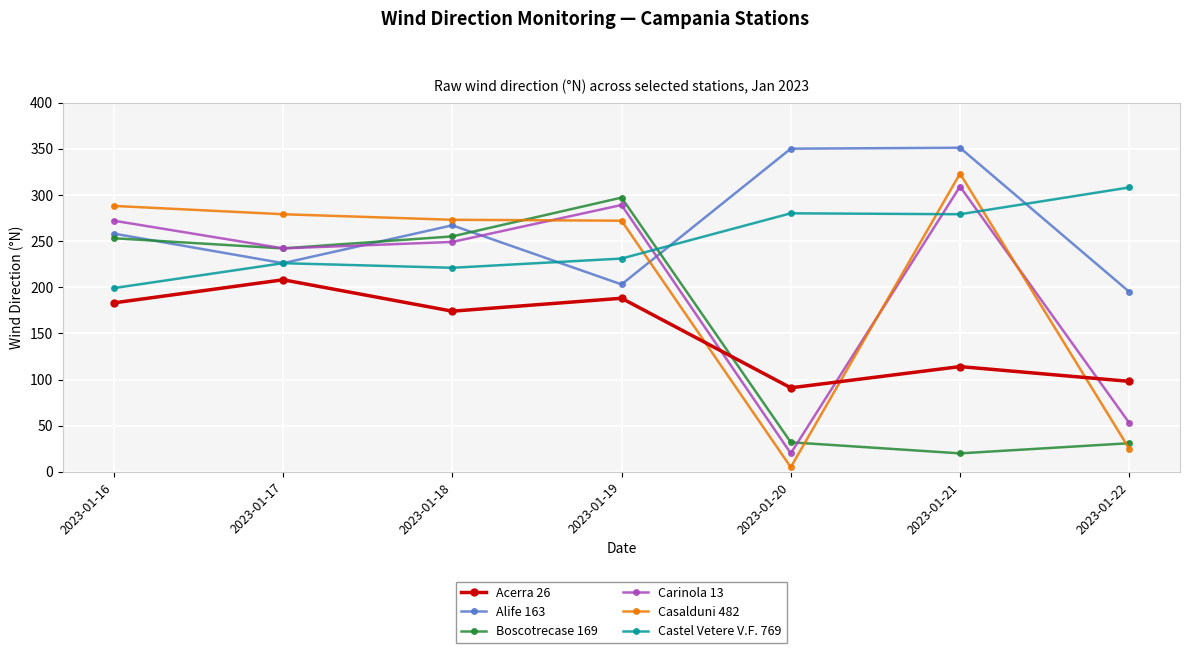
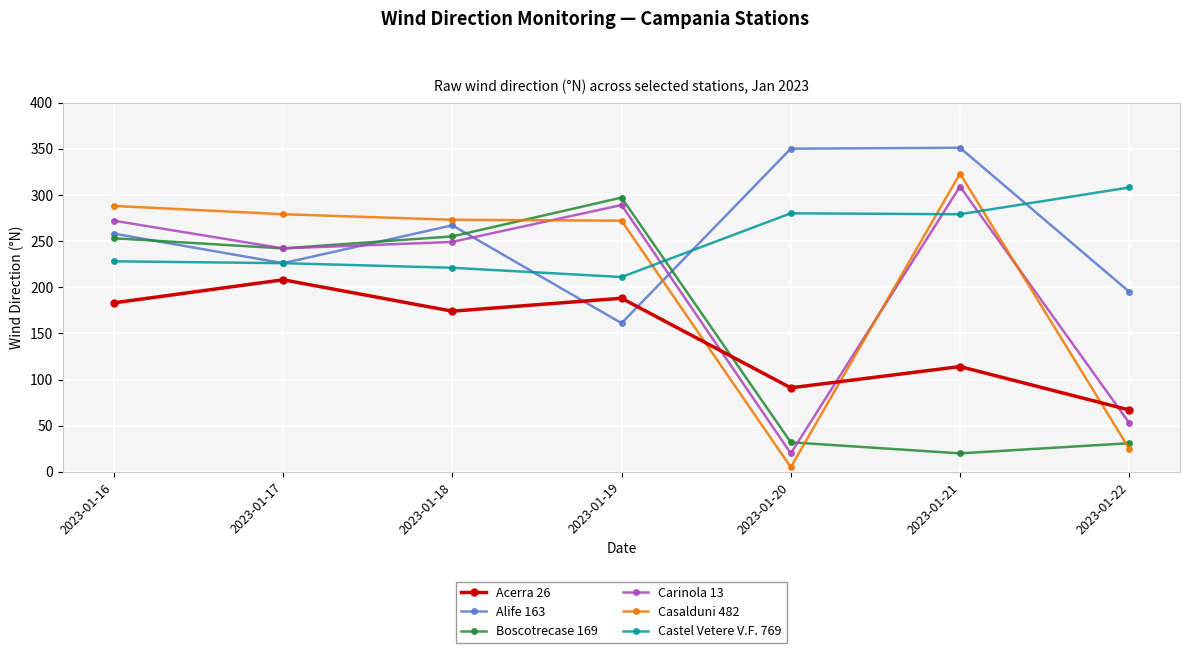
  {
    "Acerra 26": {
      "2023-01-16": 180,
      "2023-01-17": 210,
      "2023-01-18": 170,
      "2023-01-19": 190,
      "2023-01-20": 90,
      "2023-01-21": 110,
-     "2023-01-22": 100
+     "2023-01-22": 70
    },
    "Alife 163": {
      "2023-01-16": 260,
      "2023-01-18": 270,
-     "2023-01-19": 200,
+     "2023-01-19": 160,
      "2023-01-20": 350,
      "2023-01-21": 350,
      "2023-01-22": 200
    },
    "Boscotrecase 169": {
      "2023-01-16": 250,
      "2023-01-18": 260,
      "2023-01-19": 300,
      "2023-01-20": 30,
      "2023-01-21": 20,
      "2023-01-22": 30
    },
    "Carinola 13": {
      "2023-01-16": 270,
      "2023-01-18": 250,
      "2023-01-19": 290,
      "2023-01-20": 20,
      "2023-01-21": 310,
      "2023-01-22": 50
    },
    "Casalduni 482": {
      "2023-01-16": 290,
      "2023-01-17": 280,
      "2023-01-18": 270,
      "2023-01-19": 270,
      "2023-01-20": 10,
      "2023-01-21": 320,
      "2023-01-22": 30
    },
    "Castel Vetere V.F. 769": {
-     "2023-01-16": 200,
+     "2023-01-16": 230,
      "2023-01-18": 220,
-     "2023-01-19": 230,
+     "2023-01-19": 210,
      "2023-01-20": 280,
      "2023-01-21": 280,
      "2023-01-22": 310
    }
  }
